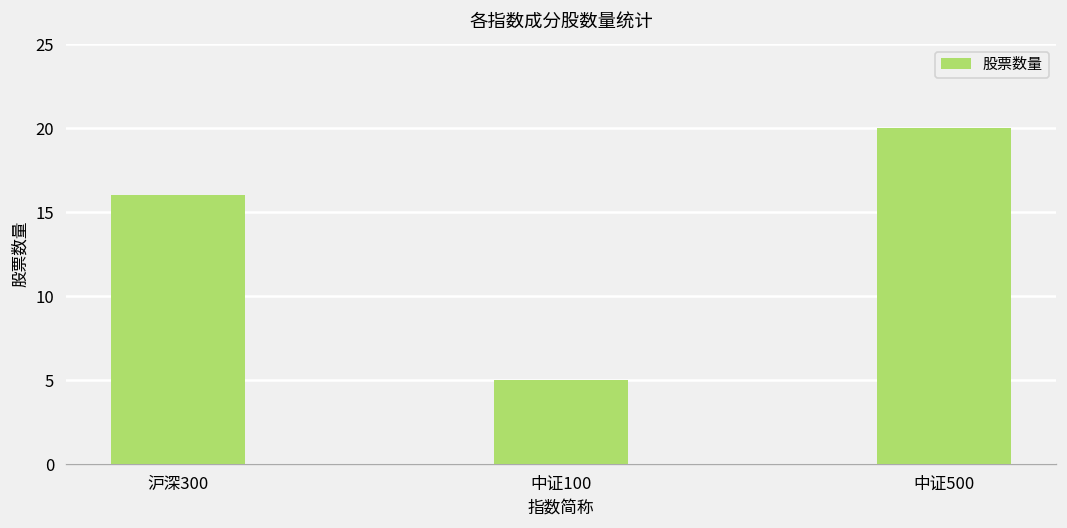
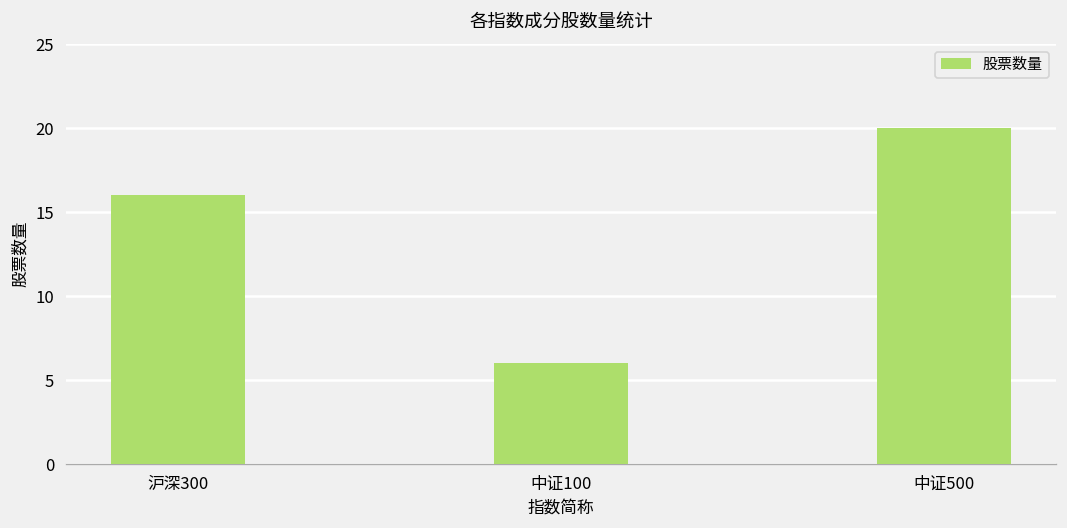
  {
    "沪深300": 16,
-   "中证100": 5,
+   "中证100": 6,
    "中证500": 20
  }
